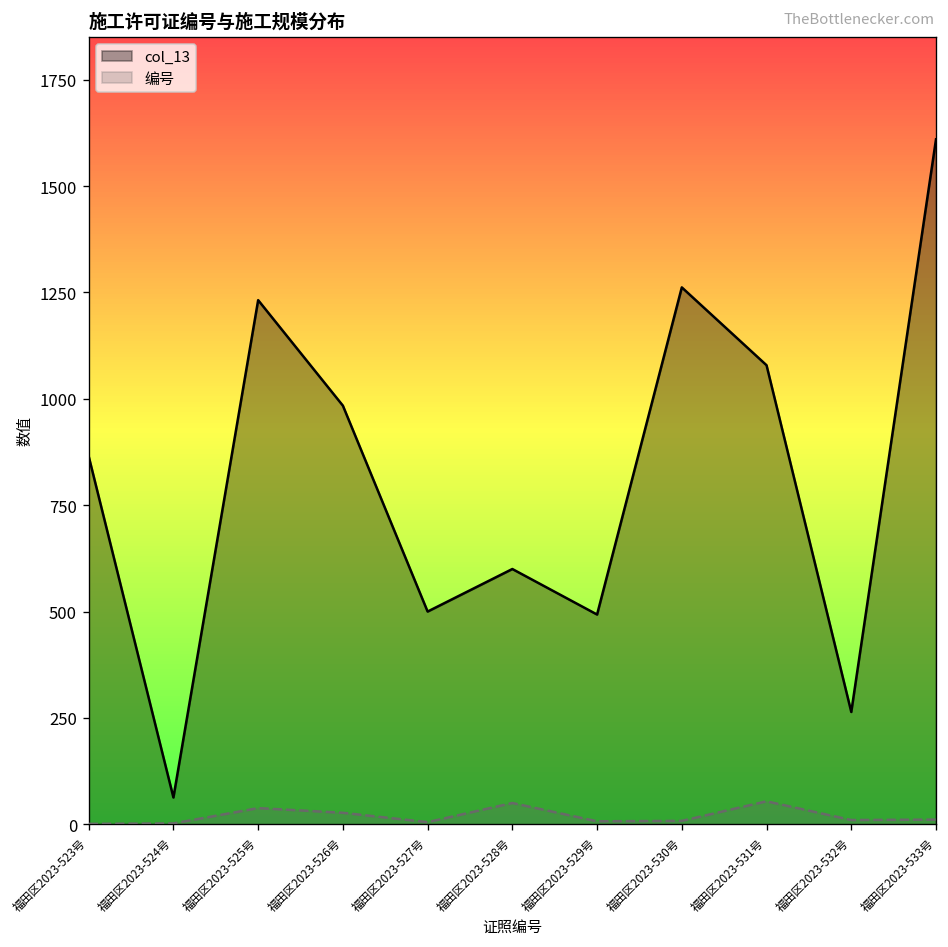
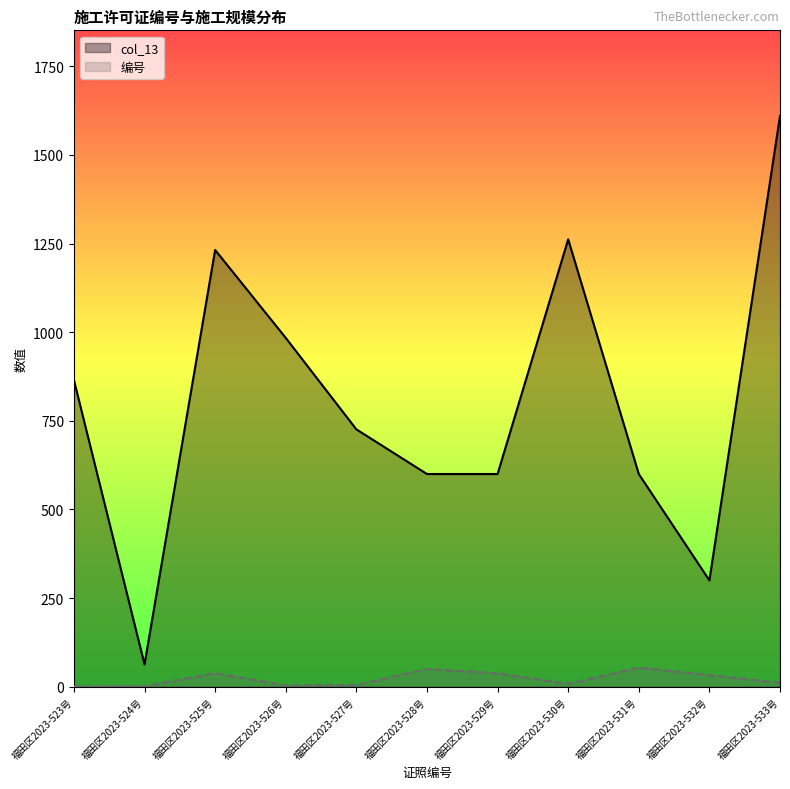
  {
    "col_13": {
      "福田区2023-523号": 870,
      "福田区2023-524号": 60,
      "福田区2023-525号": 1230,
      "福田区2023-526号": 980,
-     "福田区2023-527号": 500,
+     "福田区2023-527号": 730,
      "福田区2023-528号": 600,
-     "福田区2023-529号": 490,
+     "福田区2023-529号": 600,
      "福田区2023-530号": 1260,
-     "福田区2023-531号": 1080,
-     "福田区2023-532号": 260,
+     "福田区2023-531号": 600,
+     "福田区2023-532号": 300,
      "福田区2023-533号": 1610
    },
    "编号": {
      "福田区2023-523号": 0,
      "福田区2023-524号": 0,
      "福田区2023-525号": 40,
-     "福田区2023-526号": 30,
+     "福田区2023-526号": 0,
      "福田区2023-527号": 10,
      "福田区2023-528号": 50,
-     "福田区2023-529号": 10,
+     "福田区2023-529号": 40,
      "福田区2023-530号": 10,
      "福田区2023-531号": 50,
-     "福田区2023-532号": 10,
+     "福田区2023-532号": 30,
      "福田区2023-533号": 10
    }
  }
